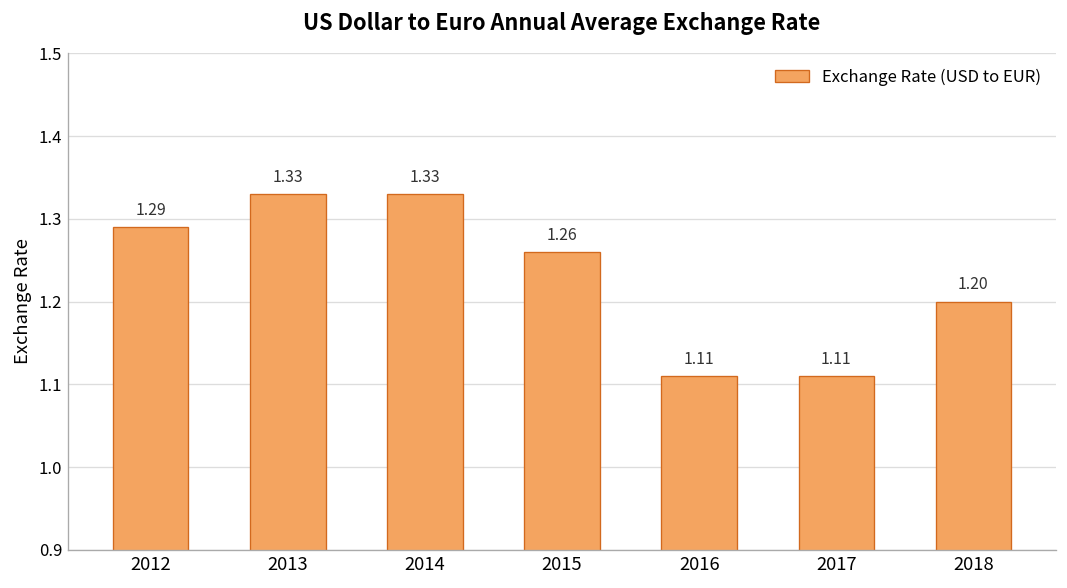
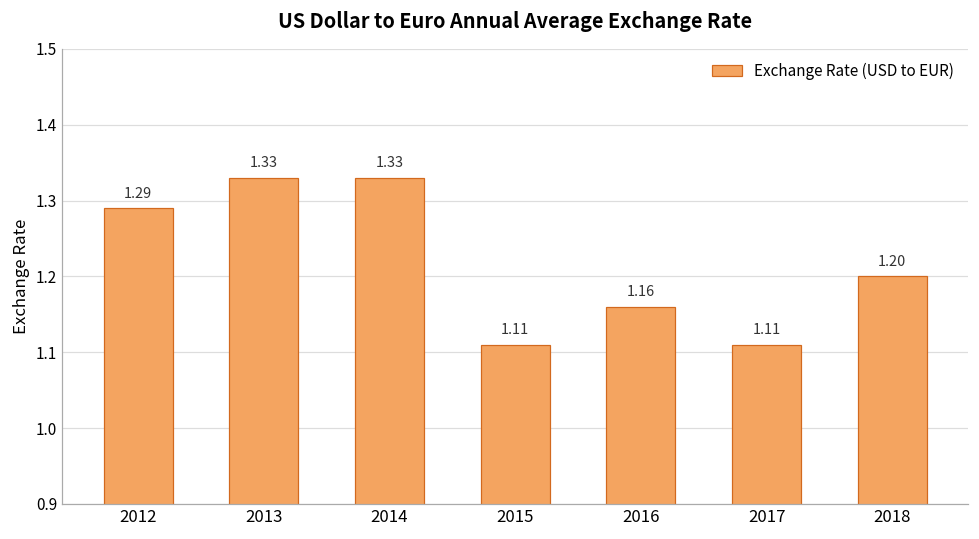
  {
    "2012": 1.29,
    "2013": 1.33,
    "2014": 1.33,
-   "2015": 1.26,
-   "2016": 1.11,
+   "2015": 1.11,
+   "2016": 1.16,
    "2017": 1.11,
    "2018": 1.20
  }
